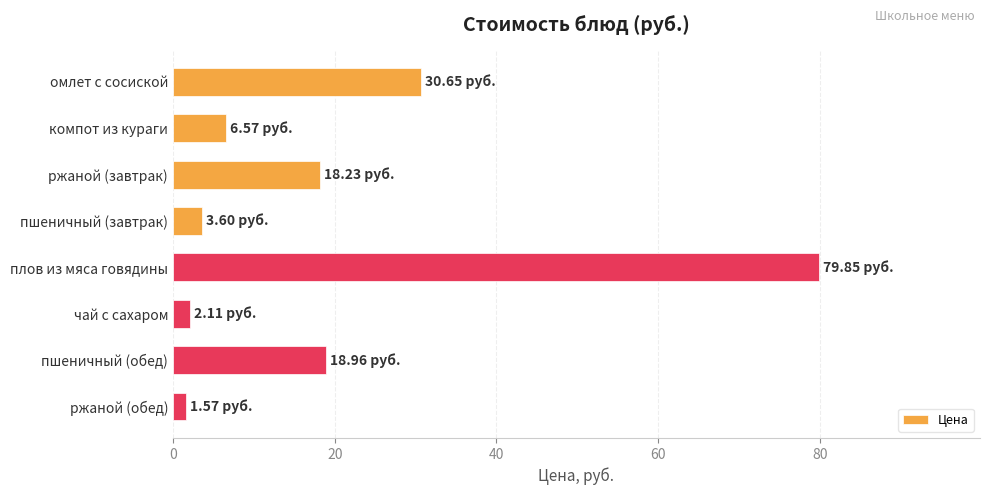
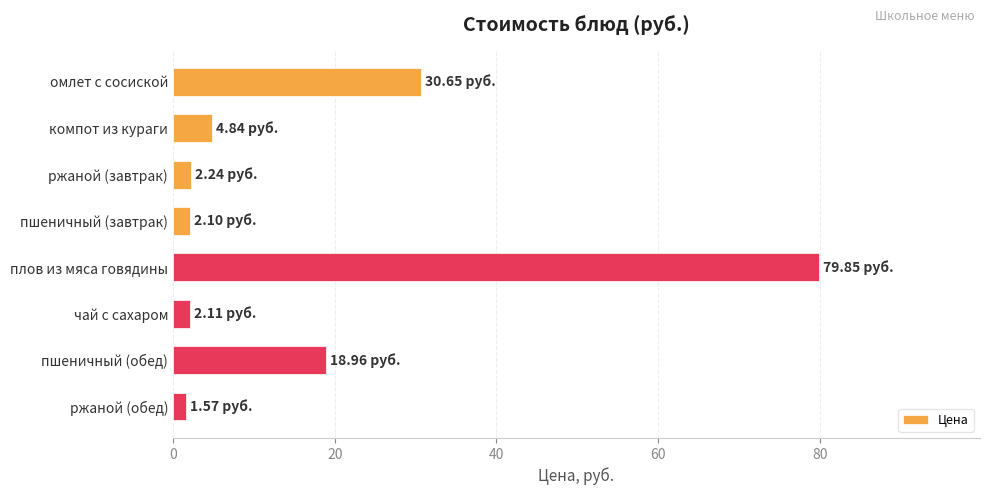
  {
    "омлет с сосиской": 30.65,
-   "компот из кураги": 6.57,
-   "ржаной (завтрак)": 18.23,
-   "пшеничный (завтрак)": 3.60,
+   "компот из кураги": 4.84,
+   "ржаной (завтрак)": 2.24,
+   "пшеничный (завтрак)": 2.10,
    "плов из мяса говядины": 79.85,
    "чай с сахаром": 2.11,
    "пшеничный (обед)": 18.96,
    "ржаной (обед)": 1.57
  }
